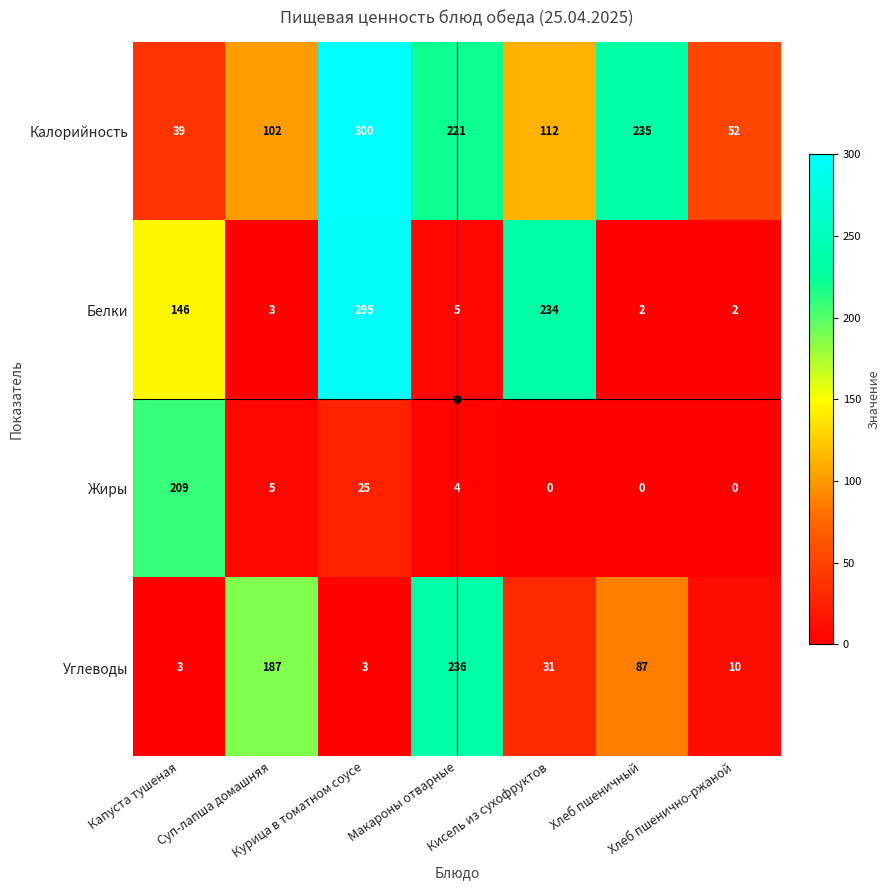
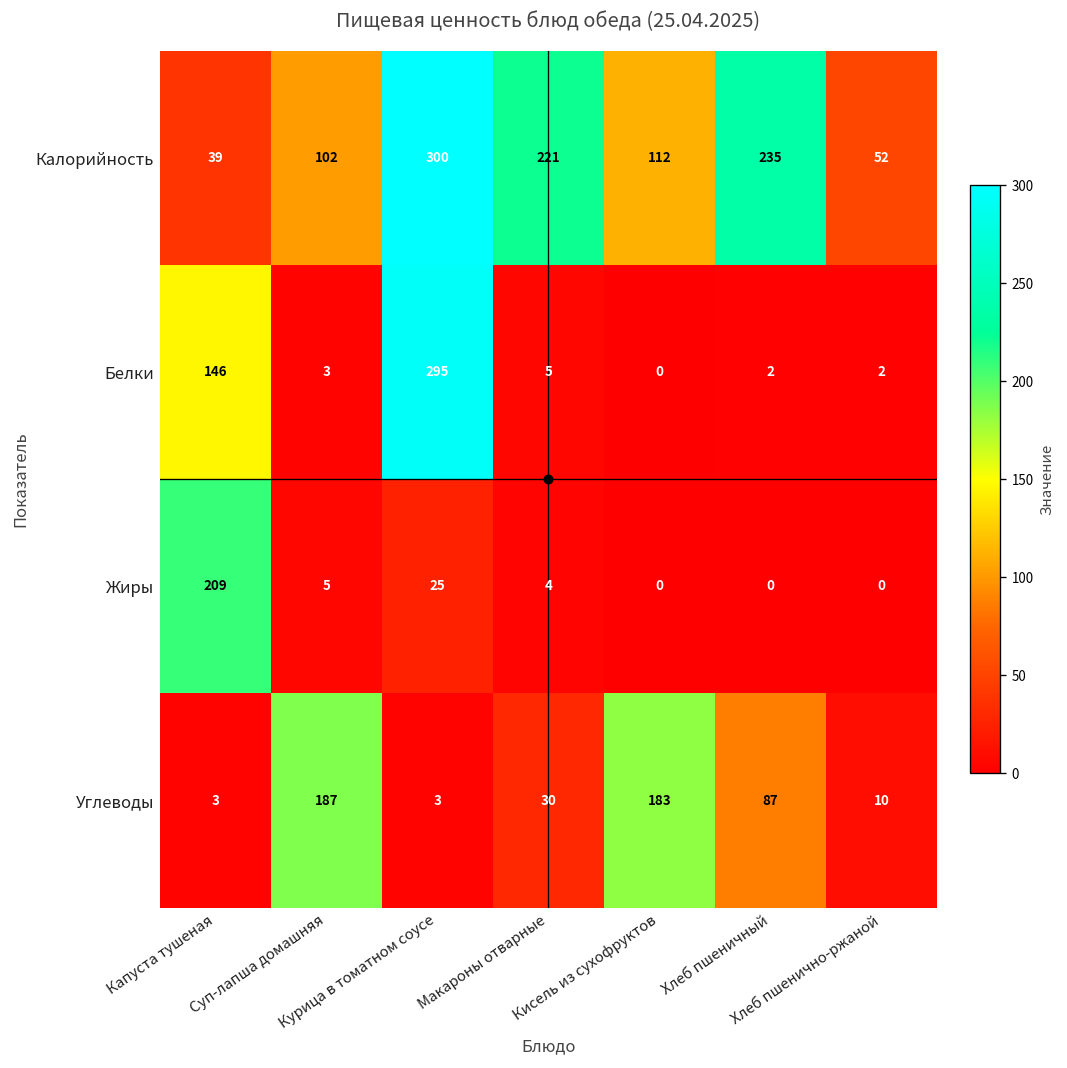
  {
    "Калорийность": {
      "Капуста тушеная": 39,
      "Суп-лапша домашняя": 102,
      "Курица в томатном соусе": 300,
      "Макароны отварные": 221,
      "Кисель из сухофруктов": 112,
      "Хлеб пшеничный": 235,
      "Хлеб пшенично-ржаной": 52
    },
    "Белки": {
      "Капуста тушеная": 146,
      "Суп-лапша домашняя": 3,
      "Курица в томатном соусе": 295,
      "Макароны отварные": 5,
-     "Кисель из сухофруктов": 234,
+     "Кисель из сухофруктов": 0,
      "Хлеб пшеничный": 2,
      "Хлеб пшенично-ржаной": 2
    },
    "Жиры": {
      "Капуста тушеная": 209,
      "Суп-лапша домашняя": 5,
      "Курица в томатном соусе": 25,
      "Макароны отварные": 4,
      "Кисель из сухофруктов": 0,
      "Хлеб пшеничный": 0,
      "Хлеб пшенично-ржаной": 0
    },
    "Углеводы": {
      "Капуста тушеная": 3,
      "Суп-лапша домашняя": 187,
      "Курица в томатном соусе": 3,
-     "Макароны отварные": 236,
-     "Кисель из сухофруктов": 31,
+     "Макароны отварные": 30,
+     "Кисель из сухофруктов": 183,
      "Хлеб пшеничный": 87,
      "Хлеб пшенично-ржаной": 10
    }
  }
